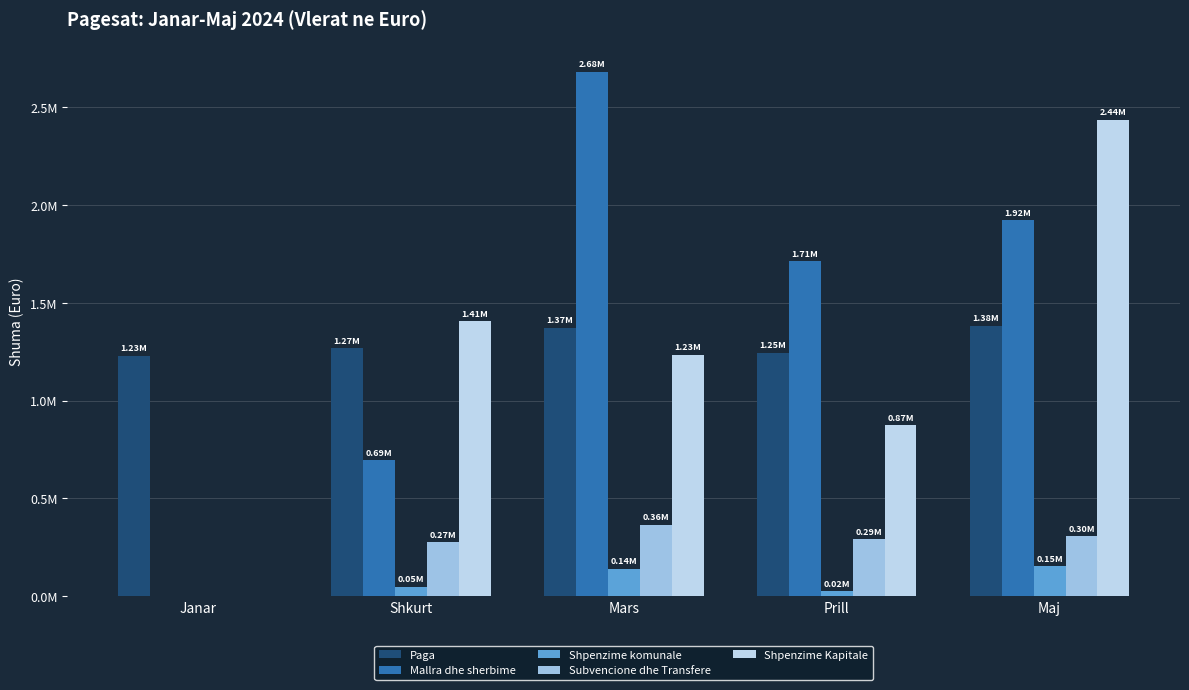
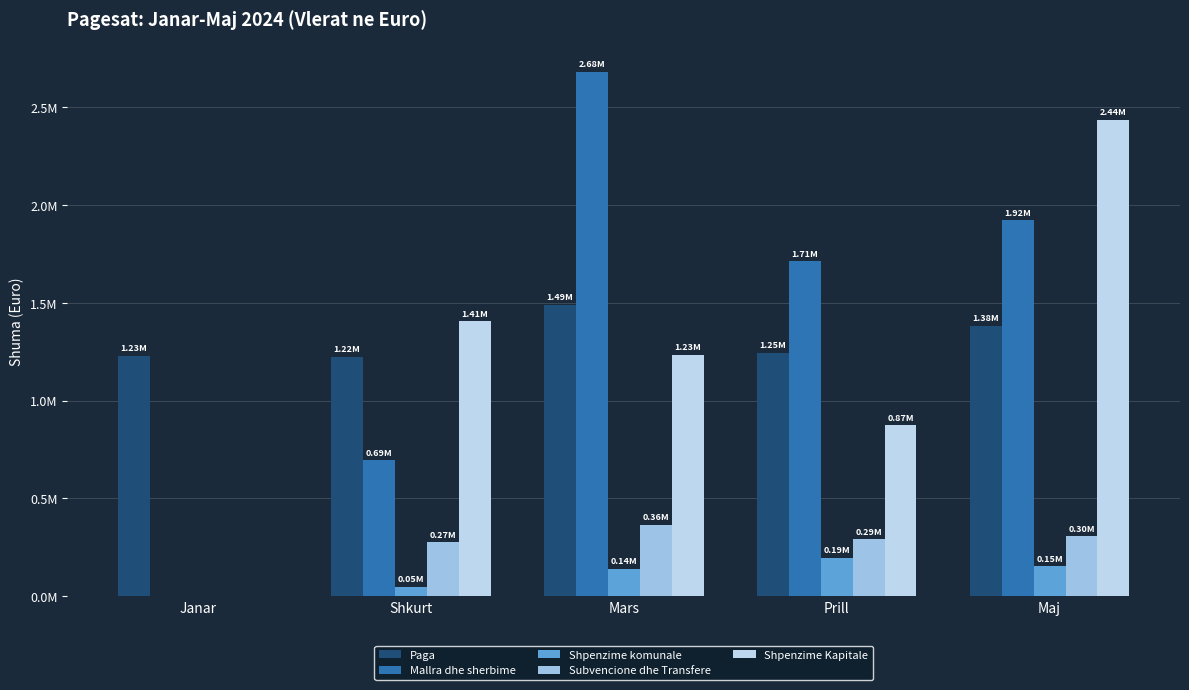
  {
    "Paga": {
      "Janar": "1.23M",
-     "Shkurt": "1.27M",
-     "Mars": "1.37M",
+     "Shkurt": "1.22M",
+     "Mars": "1.49M",
      "Prill": "1.25M",
      "Maj": "1.38M"
    },
    "Mallra dhe sherbime": {
      "Shkurt": "0.69M",
      "Mars": "2.68M",
      "Prill": "1.71M",
      "Maj": "1.92M"
    },
    "Shpenzime komunale": {
      "Shkurt": "0.05M",
      "Mars": "0.14M",
-     "Prill": "0.02M",
+     "Prill": "0.19M",
      "Maj": "0.15M"
    }
  }
